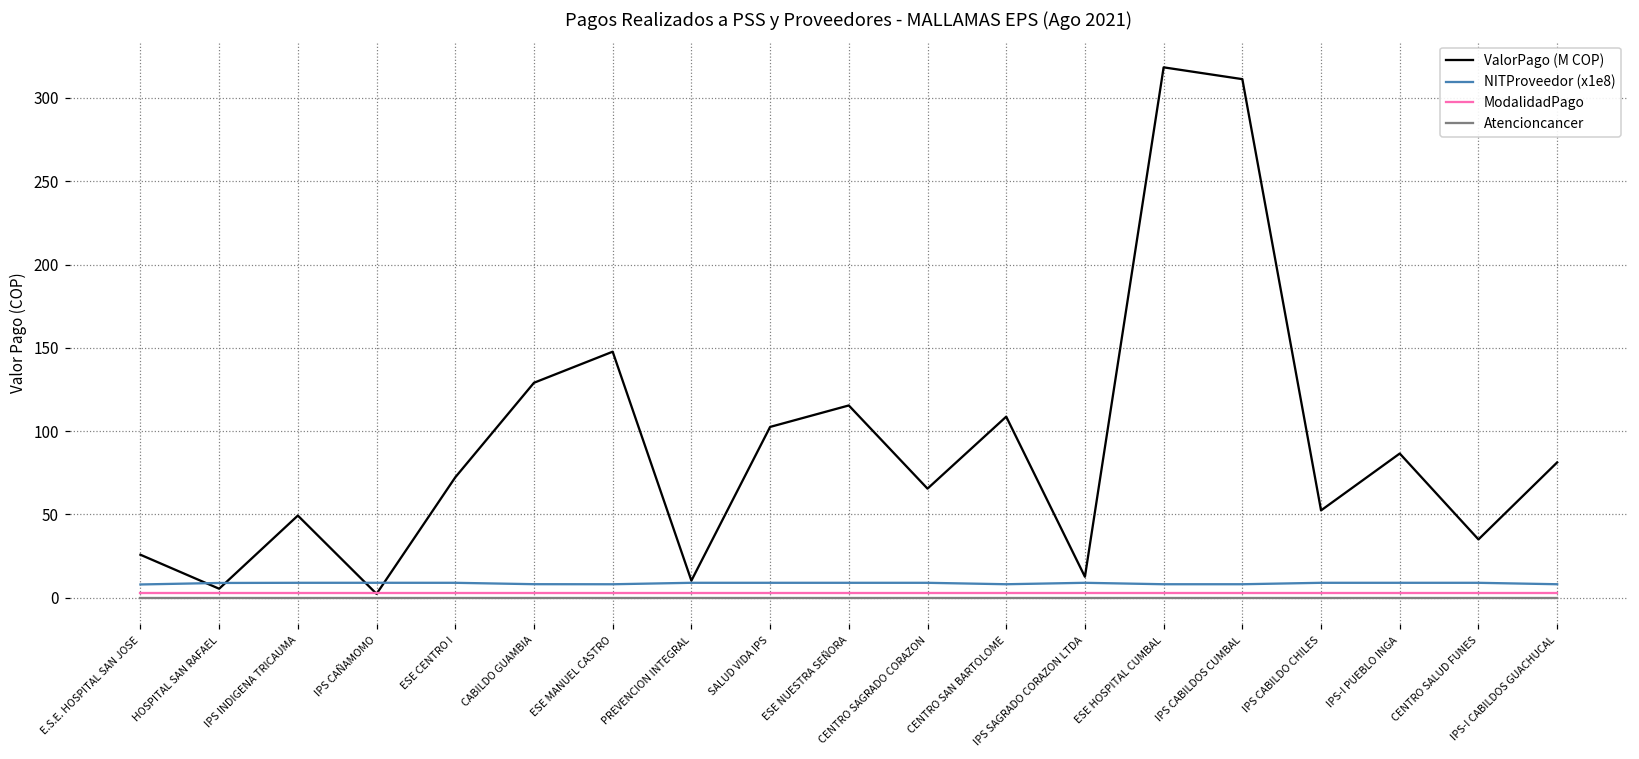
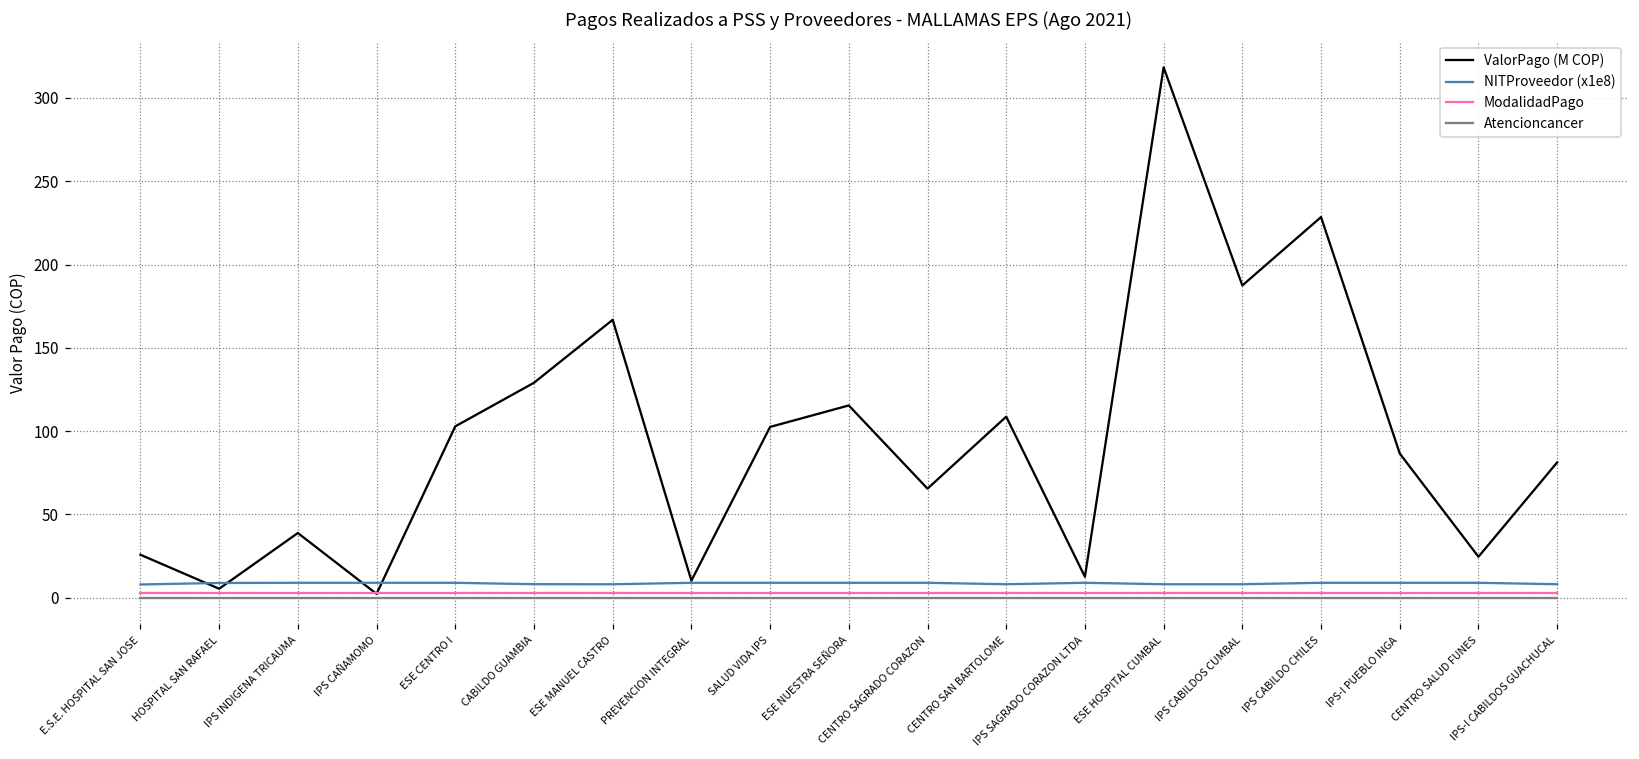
  {
    "ValorPago (M COP)": {
      "E.S.E. HOSPITAL SAN JOSE": 26,
      "HOSPITAL SAN RAFAEL": 5,
-     "IPS INDIGENA TRICAUMA": 49,
-     "ESE CENTRO I": 72,
+     "IPS INDIGENA TRICAUMA": 39,
+     "ESE CENTRO I": 103,
      "CABILDO GUAMBIA": 129,
-     "ESE MANUEL CASTRO": 148,
+     "ESE MANUEL CASTRO": 167,
      "SALUD VIDA IPS": 103,
      "ESE NUESTRA SEÑORA": 115,
      "CENTRO SAGRADO CORAZON": 66,
      "CENTRO SAN BARTOLOME": 109,
      "IPS SAGRADO CORAZON LTDA": 13,
      "ESE HOSPITAL CUMBAL": 318,
-     "IPS CABILDOS CUMBAL": 311,
-     "IPS CABILDO CHILES": 52,
+     "IPS CABILDOS CUMBAL": 187,
+     "IPS CABILDO CHILES": 229,
      "IPS-I PUEBLO INGA": 87,
-     "CENTRO SALUD FUNES": 35,
+     "CENTRO SALUD FUNES": 25,
      "IPS-I CABILDOS GUACHUCAL": 81
    },
    "NITProveedor (x1e8)": {
      "E.S.E. HOSPITAL SAN JOSE": 8,
      "HOSPITAL SAN RAFAEL": 9,
      "IPS INDIGENA TRICAUMA": 9,
      "IPS CAÑAMOMO": 9,
      "ESE CENTRO I": 9,
      "CABILDO GUAMBIA": 8,
      "ESE MANUEL CASTRO": 8,
      "SALUD VIDA IPS": 9,
      "ESE NUESTRA SEÑORA": 9,
      "CENTRO SAGRADO CORAZON": 9,
      "CENTRO SAN BARTOLOME": 8,
      "IPS SAGRADO CORAZON LTDA": 9,
      "ESE HOSPITAL CUMBAL": 8,
      "IPS CABILDOS CUMBAL": 8,
      "IPS CABILDO CHILES": 9,
      "IPS-I PUEBLO INGA": 9,
      "CENTRO SALUD FUNES": 9,
      "IPS-I CABILDOS GUACHUCAL": 8
    },
    "ModalidadPago": {
      "E.S.E. HOSPITAL SAN JOSE": 3,
      "HOSPITAL SAN RAFAEL": 3,
      "IPS INDIGENA TRICAUMA": 3,
      "ESE CENTRO I": 3,
      "CABILDO GUAMBIA": 3,
      "ESE MANUEL CASTRO": 3,
      "PREVENCION INTEGRAL": 3,
      "SALUD VIDA IPS": 3,
      "ESE NUESTRA SEÑORA": 3,
      "CENTRO SAGRADO CORAZON": 3,
      "CENTRO SAN BARTOLOME": 3,
      "IPS SAGRADO CORAZON LTDA": 3,
      "ESE HOSPITAL CUMBAL": 3,
      "IPS CABILDOS CUMBAL": 3,
      "IPS CABILDO CHILES": 3,
      "IPS-I PUEBLO INGA": 3,
      "CENTRO SALUD FUNES": 3,
      "IPS-I CABILDOS GUACHUCAL": 3
    },
    "Atencioncancer": {
      "E.S.E. HOSPITAL SAN JOSE": 0,
      "HOSPITAL SAN RAFAEL": 0,
      "IPS INDIGENA TRICAUMA": 0,
      "IPS CAÑAMOMO": 0,
      "ESE CENTRO I": 0,
      "CABILDO GUAMBIA": 0,
      "ESE MANUEL CASTRO": 0,
      "PREVENCION INTEGRAL": 0,
      "SALUD VIDA IPS": 0,
      "ESE NUESTRA SEÑORA": 0,
      "CENTRO SAGRADO CORAZON": 0,
      "CENTRO SAN BARTOLOME": 0,
      "IPS SAGRADO CORAZON LTDA": 0,
      "ESE HOSPITAL CUMBAL": 0,
      "IPS CABILDOS CUMBAL": 0,
      "IPS CABILDO CHILES": 0,
      "IPS-I PUEBLO INGA": 0,
      "CENTRO SALUD FUNES": 0,
      "IPS-I CABILDOS GUACHUCAL": 0
    }
  }
